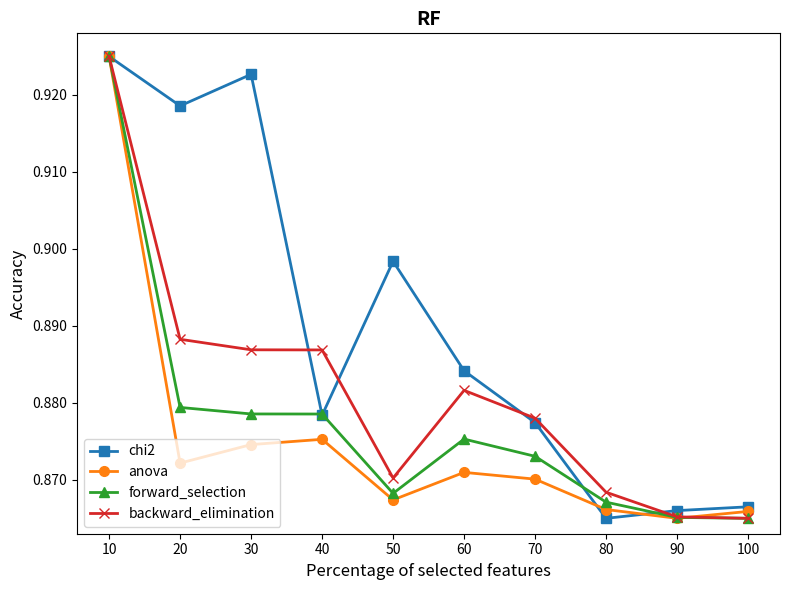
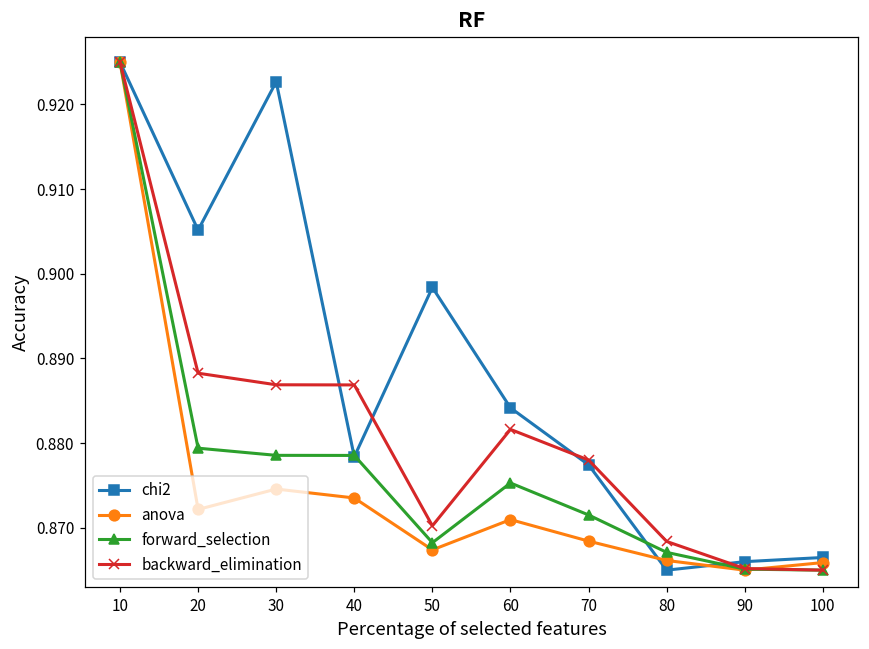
  {
    "chi2": {
-     "20": 0.919,
+     "20": 0.905,
      "30": 0.923,
      "50": 0.898,
      "60": 0.884,
      "70": 0.877,
      "80": 0.865,
      "90": 0.866,
      "100": 0.866
    },
    "anova": {
-     "40": 0.875,
+     "40": 0.874,
      "50": 0.867,
      "60": 0.871,
-     "70": 0.870,
+     "70": 0.868,
      "80": 0.866,
      "100": 0.866
    },
    "forward_selection": {
      "20": 0.879,
      "30": 0.879,
      "50": 0.868,
      "60": 0.875,
-     "70": 0.873,
+     "70": 0.872,
      "80": 0.867
    },
    "backward_elimination": {
      "20": 0.888,
      "30": 0.887,
      "40": 0.887,
      "50": 0.870,
      "60": 0.882,
      "70": 0.878,
      "80": 0.868
    }
  }
